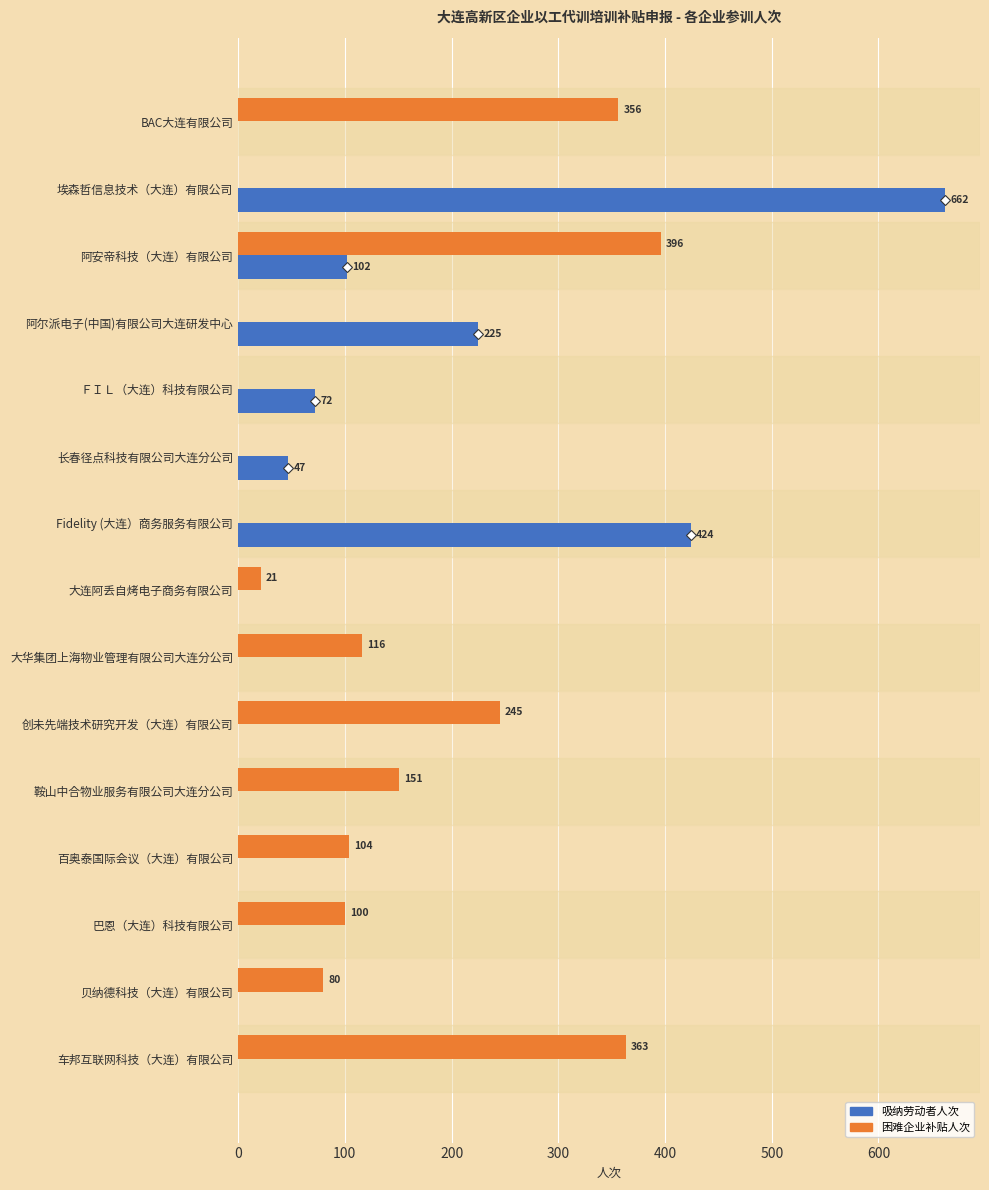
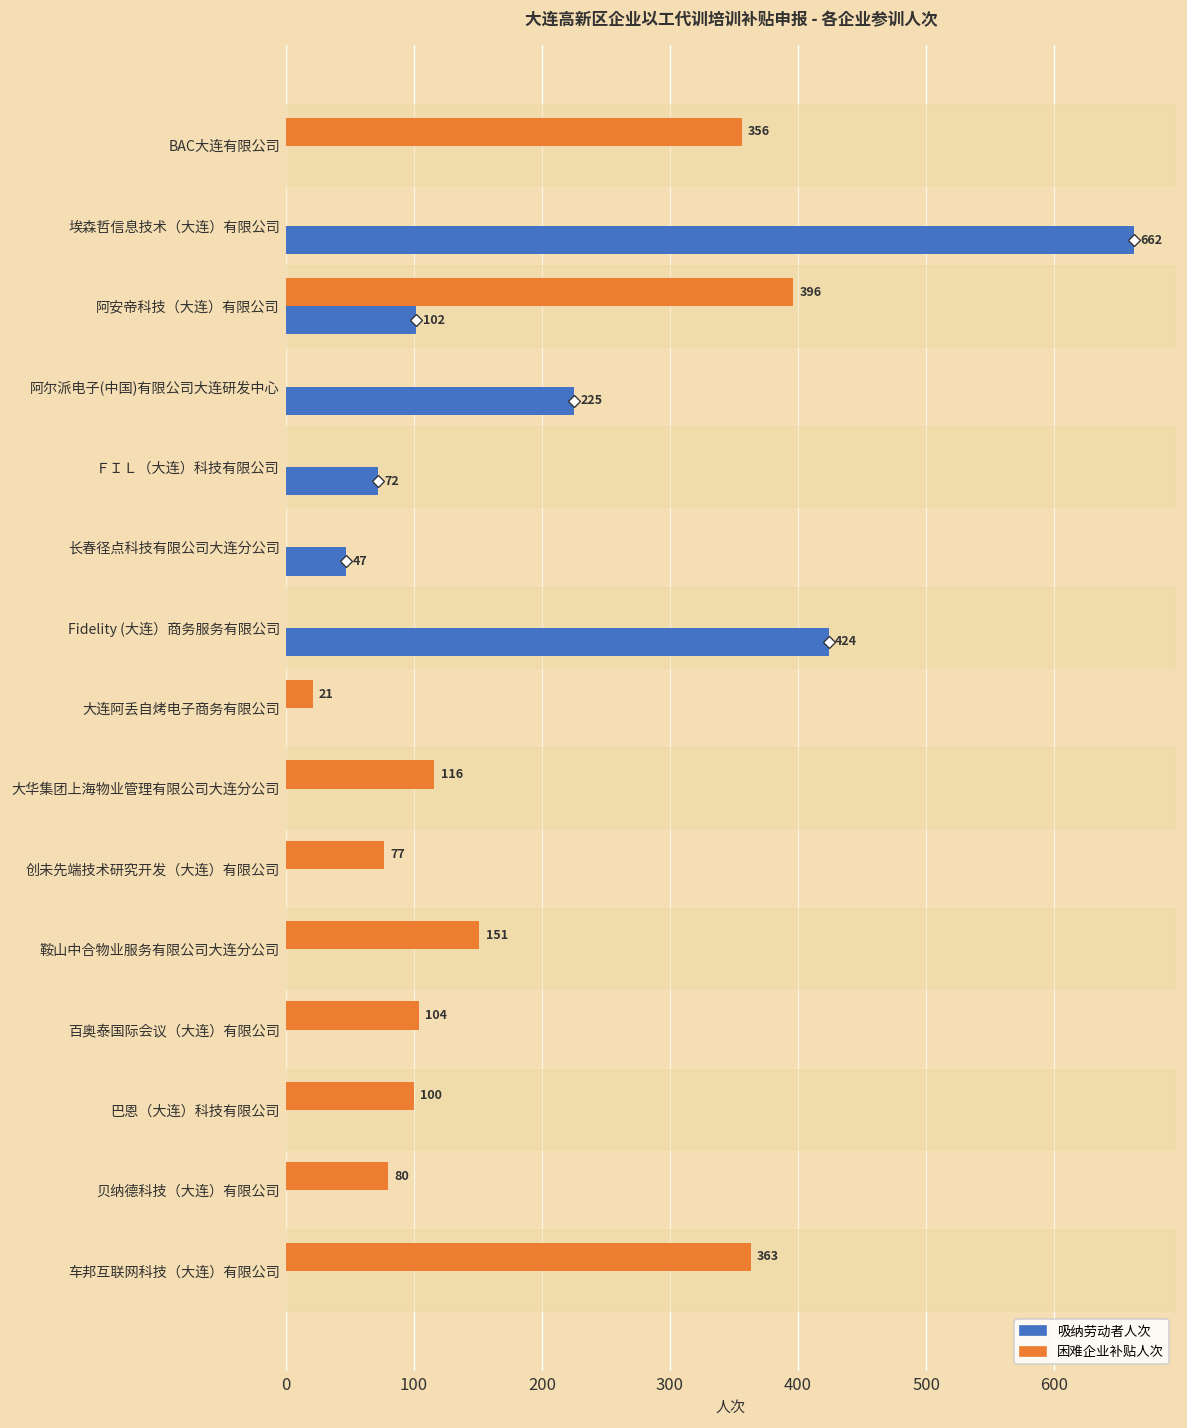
  {
    "吸纳劳动者人次": {
      "埃森哲信息技术（大连）有限公司": 662,
      "阿安帝科技（大连）有限公司": 102,
      "阿尔派电子(中国)有限公司大连研发中心": 225,
      "ＦＩＬ（大连）科技有限公司": 72,
      "长春径点科技有限公司大连分公司": 47,
      "Fidelity (大连）商务服务有限公司": 424
    },
    "困难企业补贴人次": {
      "BAC大连有限公司": 356,
      "阿安帝科技（大连）有限公司": 396,
      "大连阿丢自烤电子商务有限公司": 21,
      "大华集团上海物业管理有限公司大连分公司": 116,
-     "创未先端技术研究开发（大连）有限公司": 245,
+     "创未先端技术研究开发（大连）有限公司": 77,
      "鞍山中合物业服务有限公司大连分公司": 151,
      "百奥泰国际会议（大连）有限公司": 104,
      "巴恩（大连）科技有限公司": 100,
      "贝纳德科技（大连）有限公司": 80,
      "车邦互联网科技（大连）有限公司": 363
    }
  }
